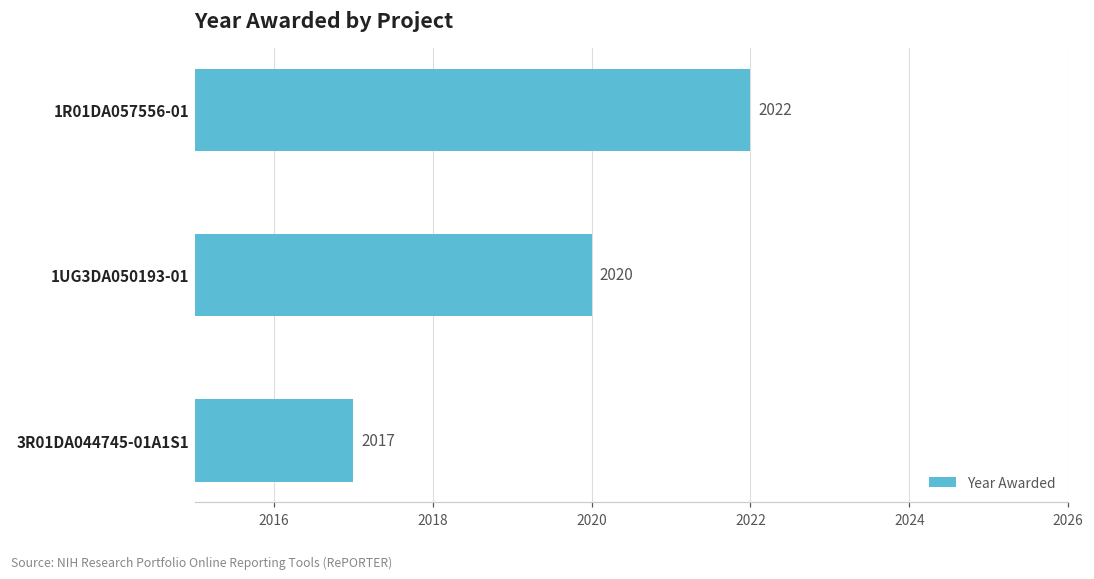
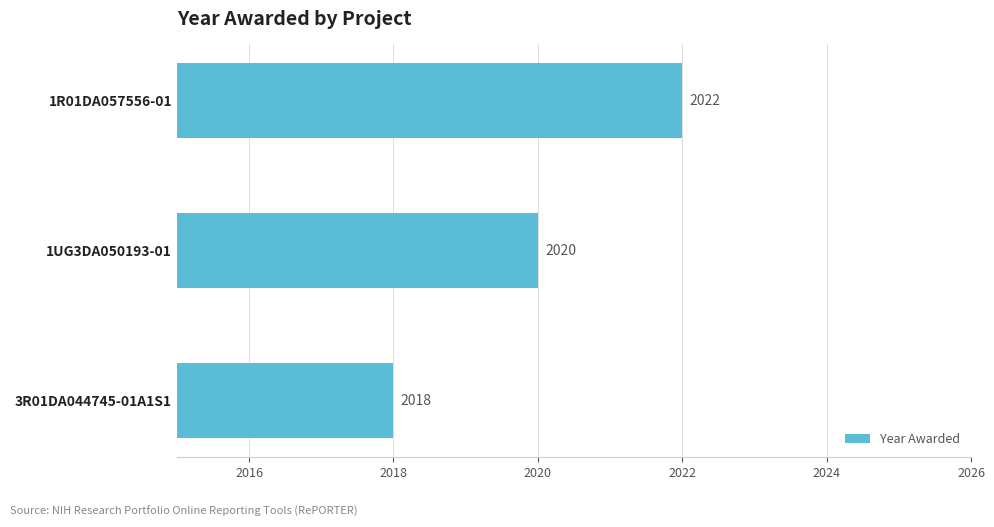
  {
    "1R01DA057556-01": 2022,
    "1UG3DA050193-01": 2020,
-   "3R01DA044745-01A1S1": 2017
+   "3R01DA044745-01A1S1": 2018
  }
